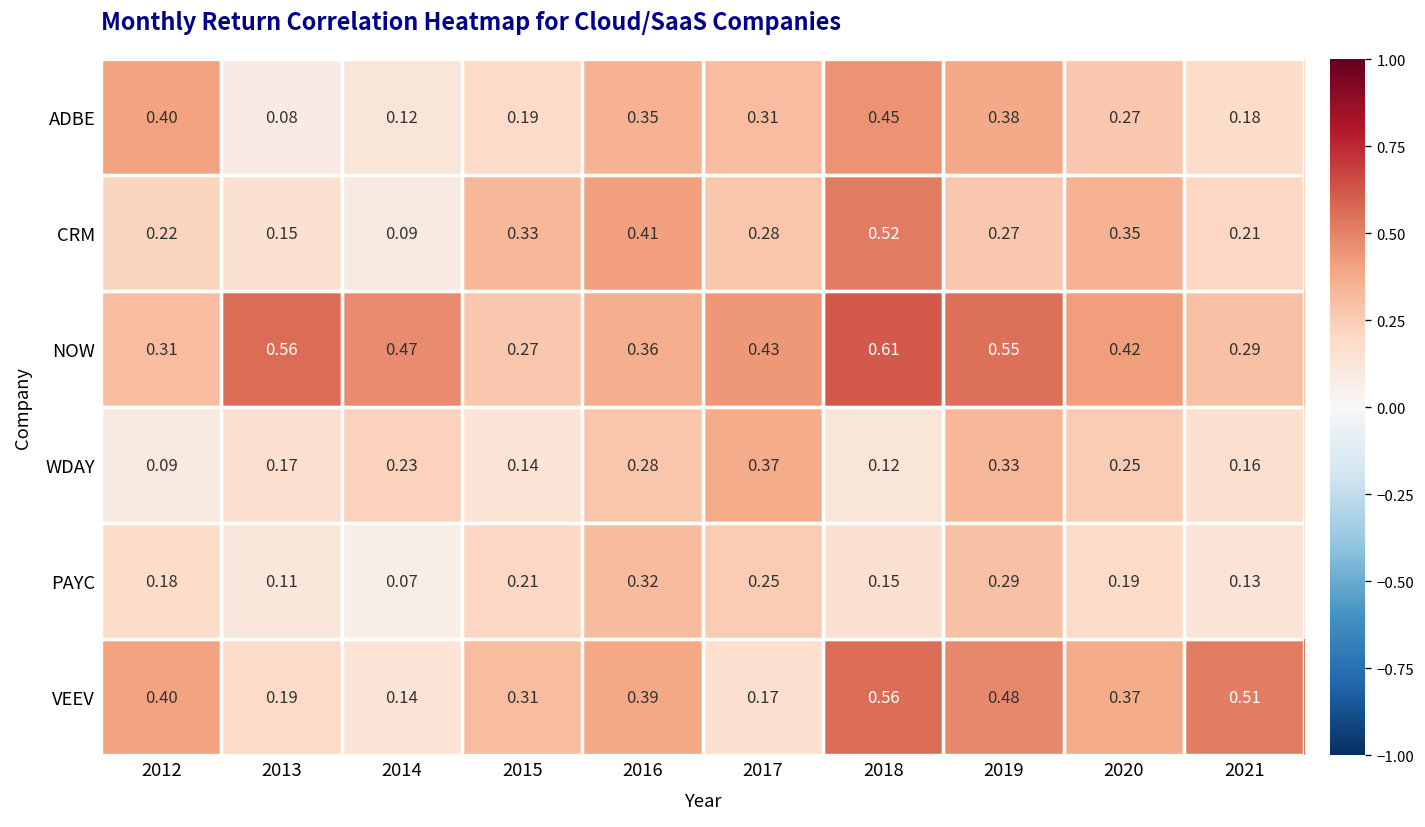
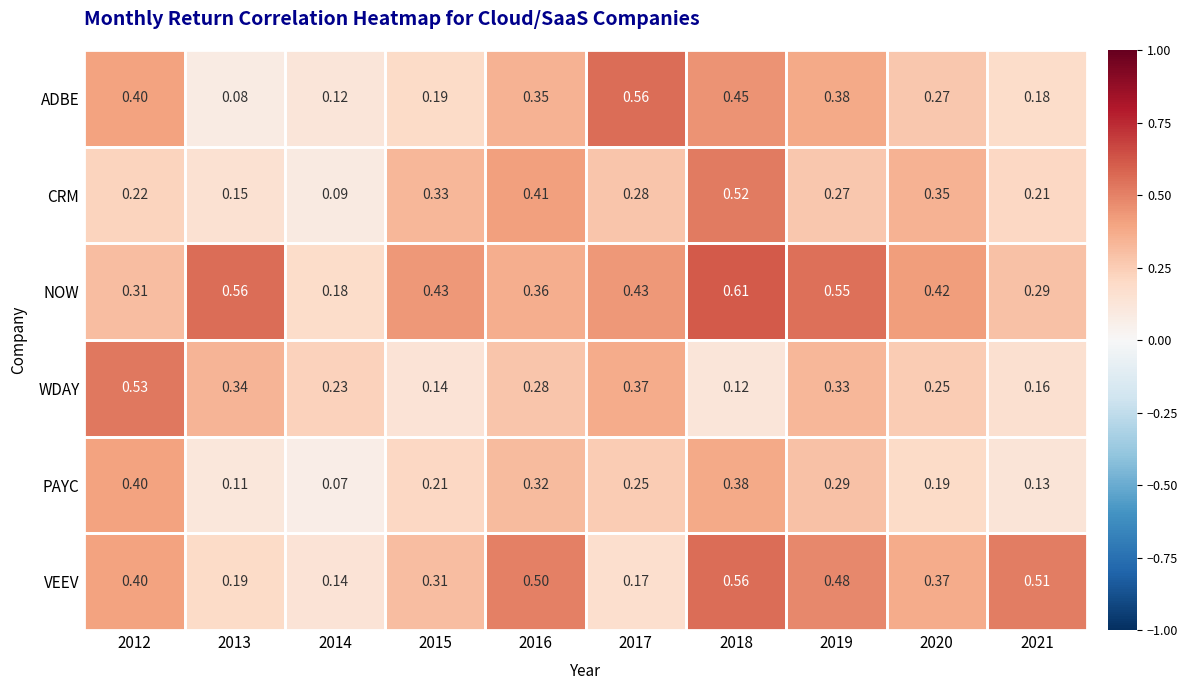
  {
    "ADBE": {
      "2012": 0.40,
      "2013": 0.08,
      "2014": 0.12,
      "2015": 0.19,
      "2016": 0.35,
-     "2017": 0.31,
+     "2017": 0.56,
      "2018": 0.45,
      "2019": 0.38,
      "2020": 0.27,
      "2021": 0.18
    },
    "CRM": {
      "2012": 0.22,
      "2013": 0.15,
      "2014": 0.09,
      "2015": 0.33,
      "2016": 0.41,
      "2017": 0.28,
      "2018": 0.52,
      "2019": 0.27,
      "2020": 0.35,
      "2021": 0.21
    },
    "NOW": {
      "2012": 0.31,
      "2013": 0.56,
-     "2014": 0.47,
-     "2015": 0.27,
+     "2014": 0.18,
+     "2015": 0.43,
      "2016": 0.36,
      "2017": 0.43,
      "2018": 0.61,
      "2019": 0.55,
      "2020": 0.42,
      "2021": 0.29
    },
    "WDAY": {
-     "2012": 0.09,
-     "2013": 0.17,
+     "2012": 0.53,
+     "2013": 0.34,
      "2014": 0.23,
      "2015": 0.14,
      "2016": 0.28,
      "2017": 0.37,
      "2018": 0.12,
      "2019": 0.33,
      "2020": 0.25,
      "2021": 0.16
    },
    "PAYC": {
-     "2012": 0.18,
+     "2012": 0.40,
      "2013": 0.11,
      "2014": 0.07,
      "2015": 0.21,
      "2016": 0.32,
      "2017": 0.25,
-     "2018": 0.15,
+     "2018": 0.38,
      "2019": 0.29,
      "2020": 0.19,
      "2021": 0.13
    },
    "VEEV": {
      "2012": 0.40,
      "2013": 0.19,
      "2014": 0.14,
      "2015": 0.31,
-     "2016": 0.39,
+     "2016": 0.50,
      "2017": 0.17,
      "2018": 0.56,
      "2019": 0.48,
      "2020": 0.37,
      "2021": 0.51
    }
  }
